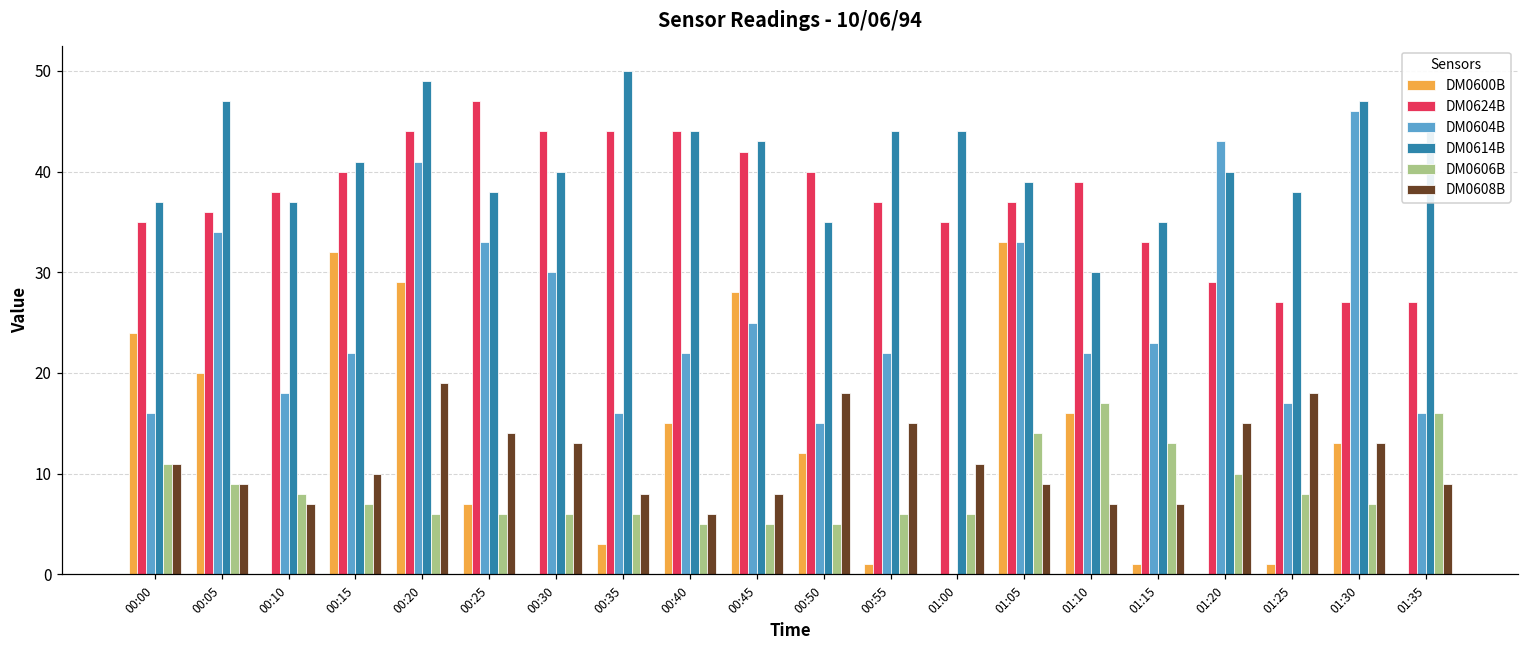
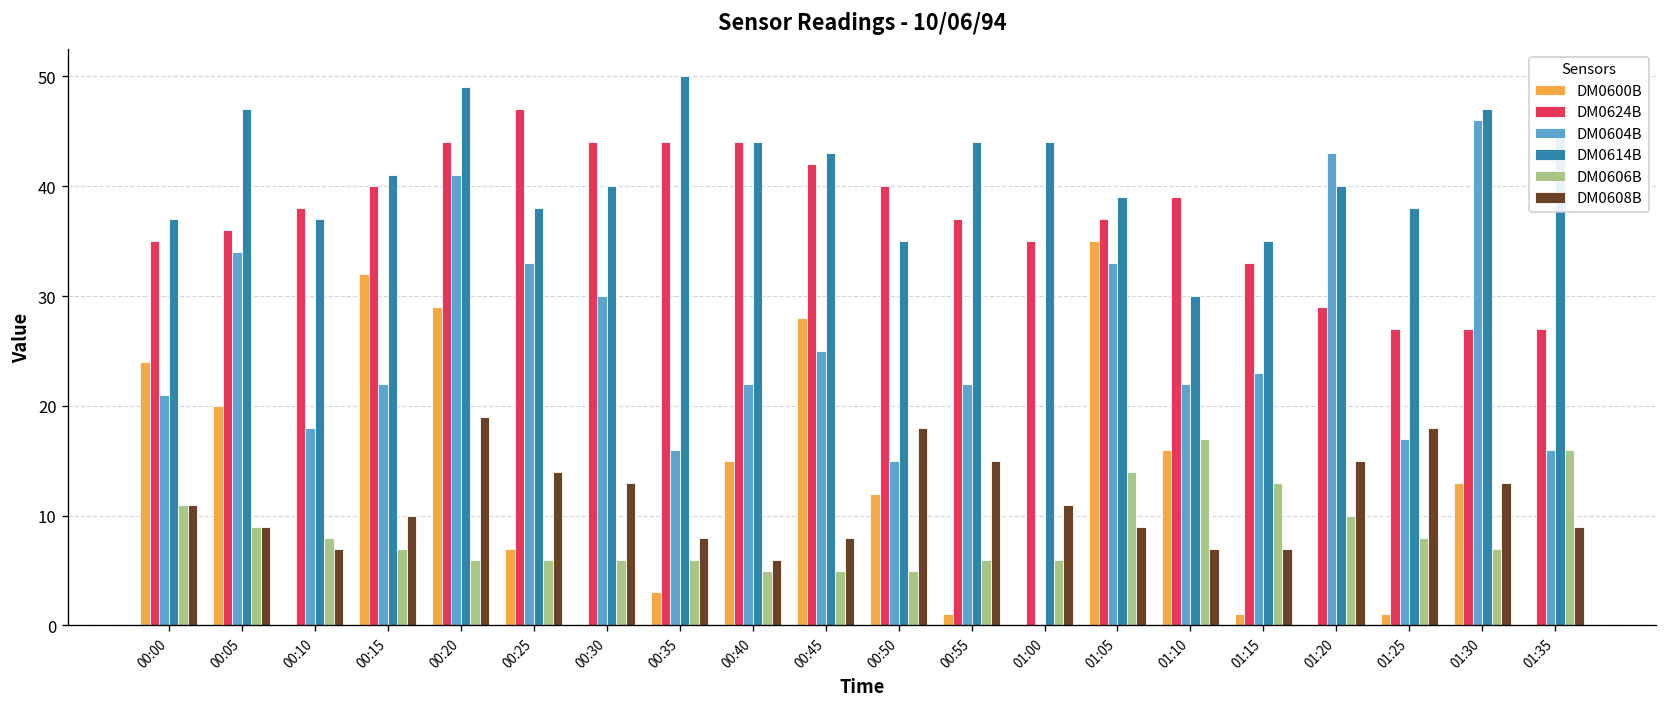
  {
    "DM0600B": {
      "00:00": 24,
      "00:05": 20,
      "00:10": 0,
      "00:15": 32,
      "00:20": 29,
      "00:25": 7,
      "00:30": 0,
      "00:35": 3,
      "00:40": 15,
      "00:45": 28,
      "00:50": 12,
      "00:55": 1,
      "01:00": 0,
-     "01:05": 33,
+     "01:05": 35,
      "01:10": 16,
      "01:15": 1,
      "01:20": 0,
      "01:25": 1,
      "01:30": 13,
      "01:35": 0
    },
    "DM0624B": {
      "00:00": 35,
      "00:05": 36,
      "00:10": 38,
      "00:15": 40,
      "00:20": 44,
      "00:25": 47,
      "00:30": 44,
      "00:35": 44,
      "00:40": 44,
      "00:45": 42,
      "00:50": 40,
      "00:55": 37,
      "01:00": 35,
      "01:05": 37,
      "01:10": 39,
      "01:15": 33,
      "01:20": 29,
      "01:25": 27,
      "01:30": 27,
      "01:35": 27
    },
    "DM0604B": {
-     "00:00": 16,
+     "00:00": 21,
      "00:05": 34,
      "00:10": 18,
      "00:15": 22,
      "00:20": 41,
      "00:25": 33,
      "00:30": 30,
      "00:35": 16,
      "00:40": 22,
      "00:45": 25,
      "00:50": 15,
      "00:55": 22,
      "01:00": 0,
      "01:05": 33,
      "01:10": 22,
      "01:15": 23,
      "01:20": 43,
      "01:25": 17,
      "01:30": 46,
      "01:35": 16
    },
    "DM0614B": {
      "00:00": 37,
      "00:05": 47,
      "00:10": 37,
      "00:15": 41,
      "00:20": 49,
      "00:25": 38,
      "00:30": 40,
      "00:35": 50,
      "00:40": 44,
      "00:45": 43,
      "00:50": 35,
      "00:55": 44,
      "01:00": 44,
      "01:05": 39,
      "01:10": 30,
      "01:15": 35,
      "01:20": 40,
      "01:25": 38,
      "01:30": 47
    },
    "DM0606B": {
      "00:00": 11,
      "00:05": 9,
      "00:10": 8,
      "00:15": 7,
      "00:20": 6,
      "00:25": 6,
      "00:30": 6,
      "00:35": 6,
      "00:40": 5,
      "00:45": 5,
      "00:50": 5,
      "00:55": 6,
      "01:00": 6,
      "01:05": 14,
      "01:10": 17,
      "01:15": 13,
      "01:20": 10,
      "01:25": 8,
      "01:30": 7,
      "01:35": 16
    },
    "DM0608B": {
      "00:00": 11,
      "00:05": 9,
      "00:10": 7,
      "00:15": 10,
      "00:20": 19,
      "00:25": 14,
      "00:30": 13,
      "00:35": 8,
      "00:40": 6,
      "00:45": 8,
      "00:50": 18,
      "00:55": 15,
      "01:00": 11,
      "01:05": 9,
      "01:10": 7,
      "01:15": 7,
      "01:20": 15,
      "01:25": 18,
      "01:30": 13,
      "01:35": 9
    }
  }
